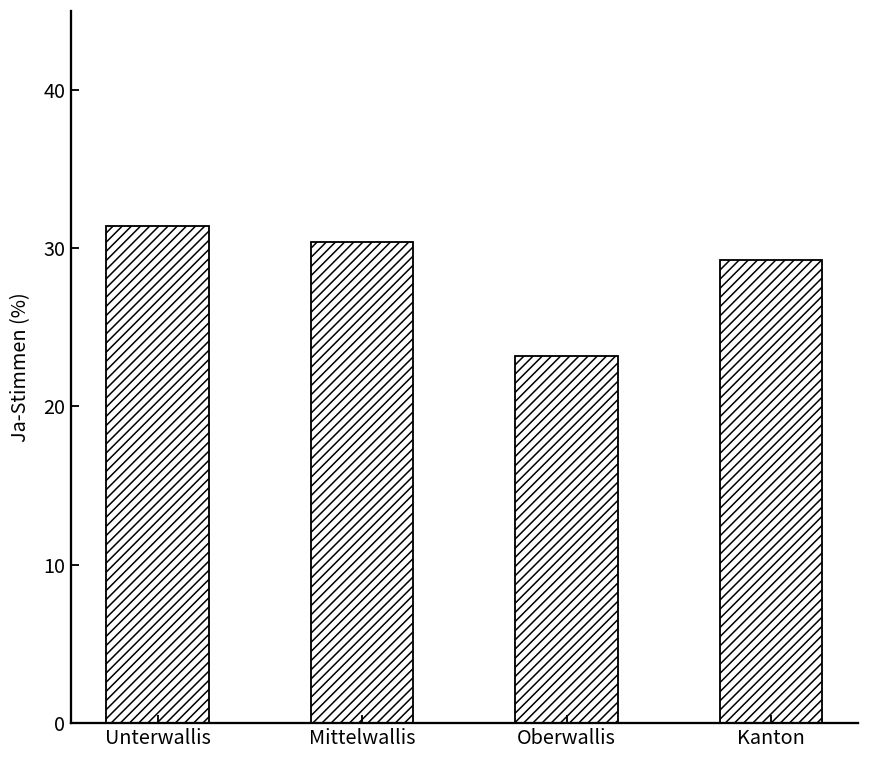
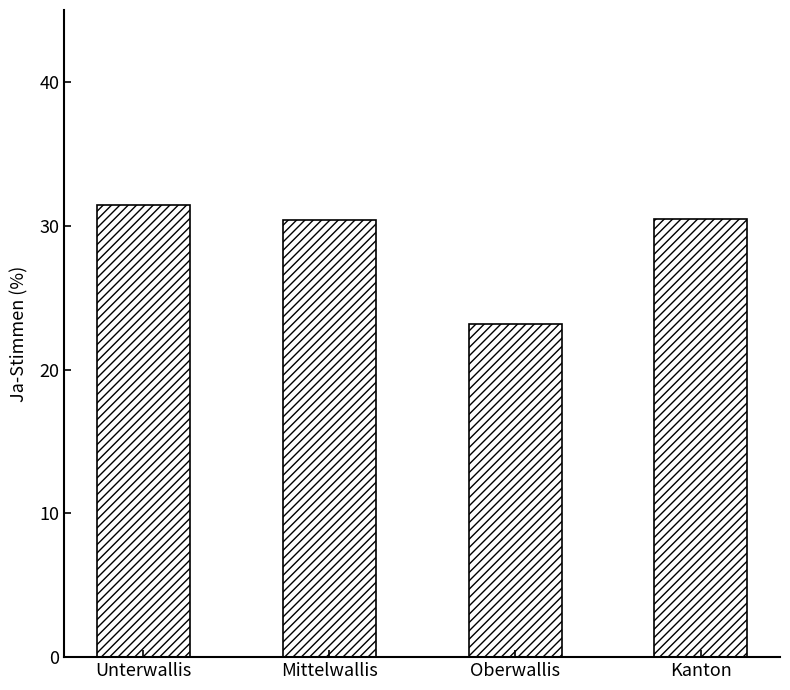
  {
    "Unterwallis": 31.4,
    "Mittelwallis": 30.4,
    "Oberwallis": 23.2,
-   "Kanton": 29.2
+   "Kanton": 30.5
  }
